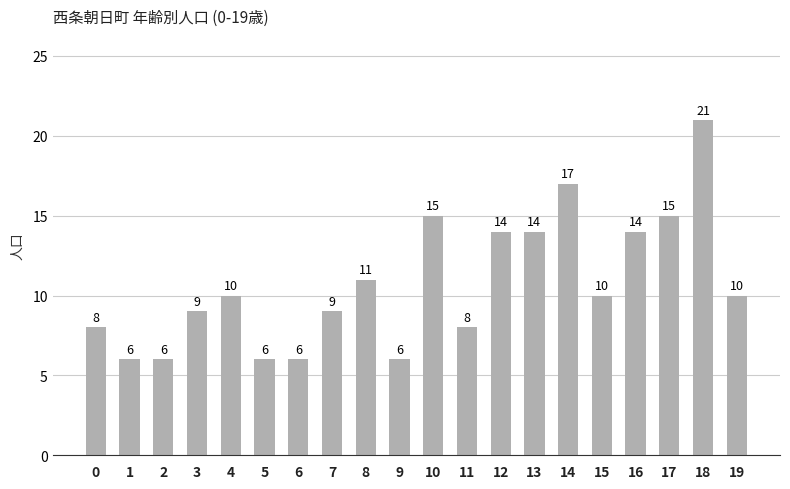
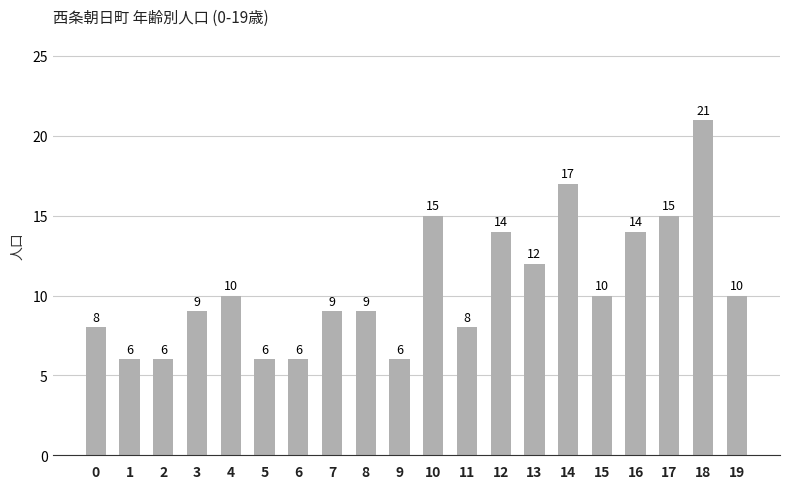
  {
    "0": 8,
    "1": 6,
    "2": 6,
    "3": 9,
    "4": 10,
    "5": 6,
    "6": 6,
    "7": 9,
-   "8": 11,
+   "8": 9,
    "9": 6,
    "10": 15,
    "11": 8,
    "12": 14,
-   "13": 14,
+   "13": 12,
    "14": 17,
    "15": 10,
    "16": 14,
    "17": 15,
    "18": 21,
    "19": 10
  }
